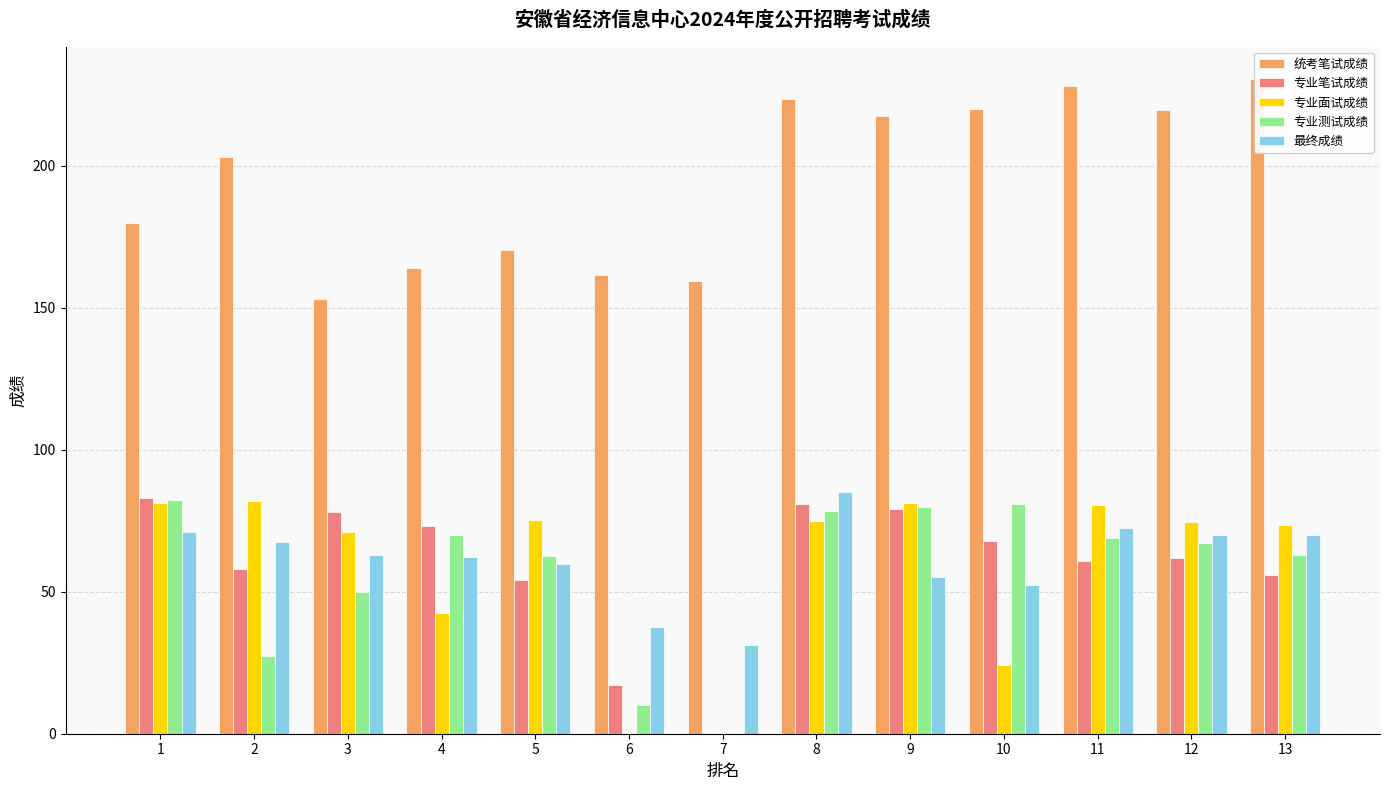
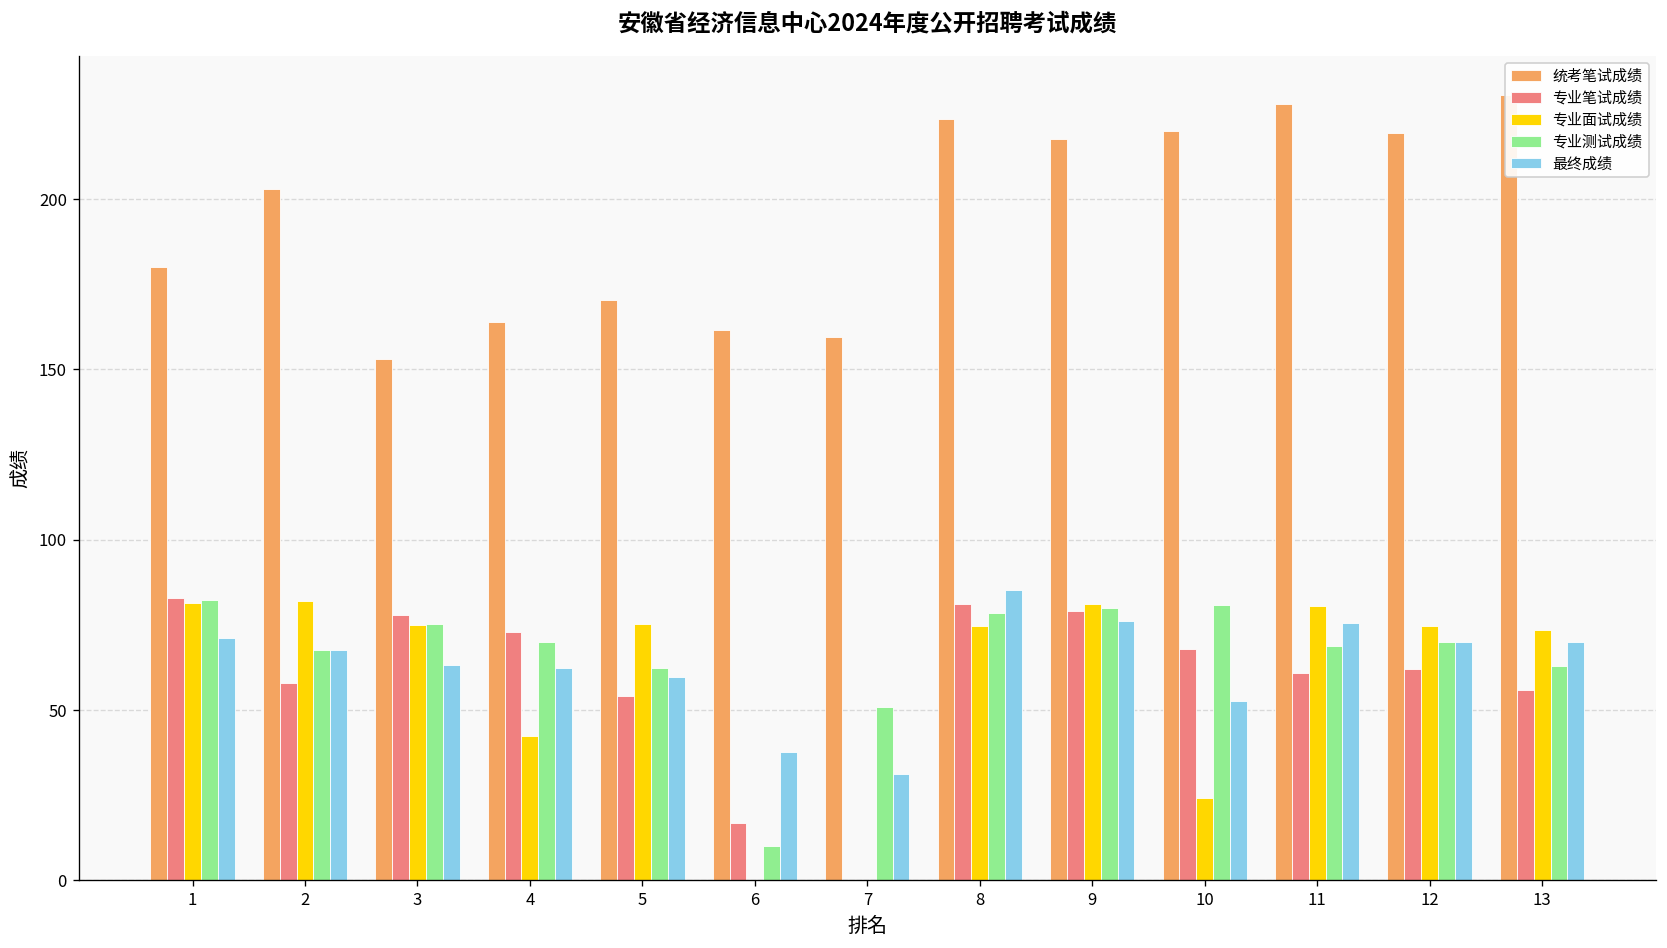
  {
    "专业面试成绩": {
      "1": 81,
      "2": 82,
-     "3": 71,
+     "3": 75,
      "4": 42,
      "5": 75,
      "6": 0,
      "7": 0,
      "8": 75,
      "9": 81,
      "10": 24,
      "11": 81,
      "12": 75,
      "13": 73
    },
    "专业测试成绩": {
      "1": 82,
-     "2": 27,
-     "3": 50,
+     "2": 68,
+     "3": 75,
      "4": 70,
      "5": 62,
      "6": 10,
-     "7": 0,
+     "7": 51,
      "8": 79,
      "9": 80,
      "10": 81,
      "11": 69,
-     "12": 67,
+     "12": 70,
      "13": 63
    },
    "最终成绩": {
      "1": 71,
      "2": 68,
      "3": 63,
      "4": 62,
      "5": 60,
      "6": 38,
      "7": 31,
      "8": 85,
-     "9": 55,
+     "9": 76,
      "10": 53,
-     "11": 72,
+     "11": 76,
      "12": 70,
      "13": 70
    }
  }
